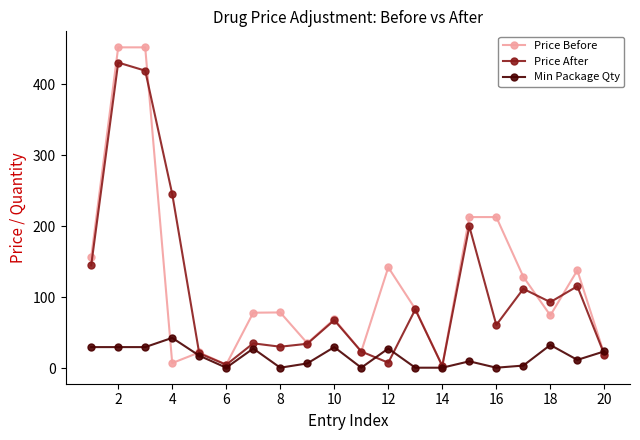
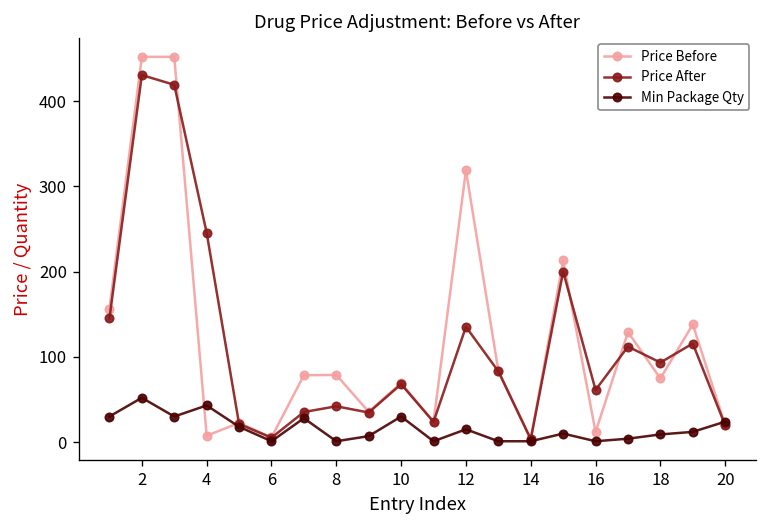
  {
    "Price Before": {
      "2": 450,
      "4": 10,
      "8": 80,
-     "12": 140,
-     "16": 210,
+     "12": 320,
+     "16": 10,
      "18": 70
    },
    "Price After": {
      "2": 430,
      "4": 250,
-     "8": 30,
-     "12": 10,
+     "8": 40,
+     "12": 140,
      "16": 60,
      "18": 90
    },
    "Min Package Qty": {
-     "2": 30,
+     "2": 50,
      "4": 40,
      "6": 0,
      "8": 0,
      "10": 30,
-     "12": 30,
+     "12": 20,
      "16": 0,
-     "18": 30,
+     "18": 10,
      "20": 20
    }
  }
